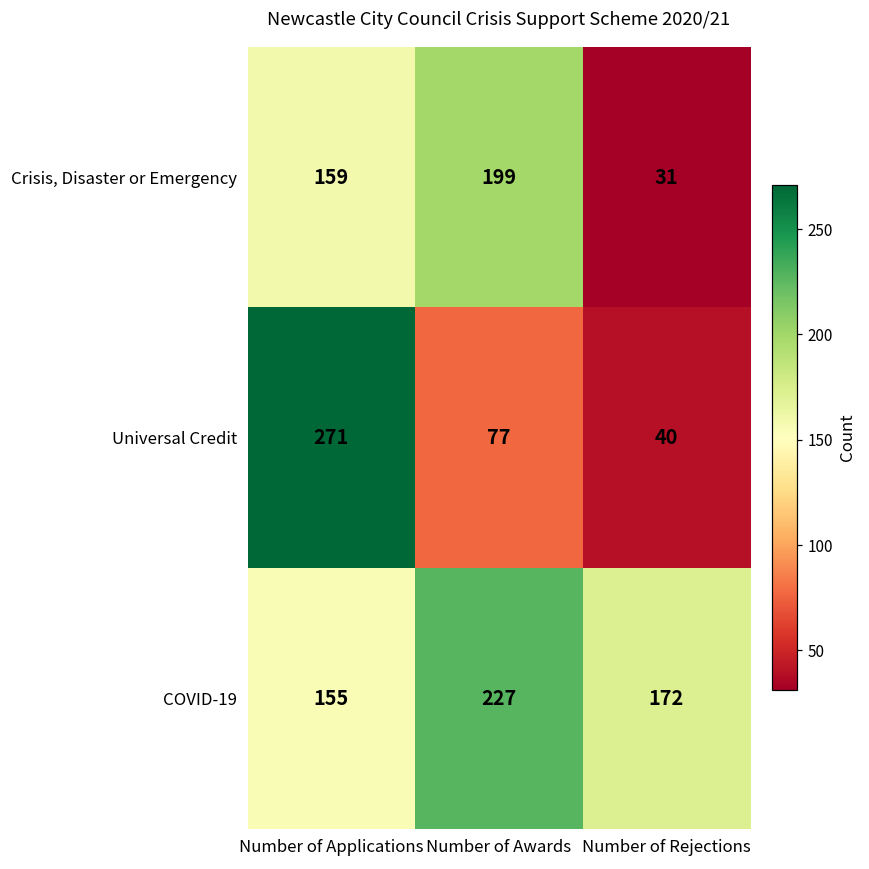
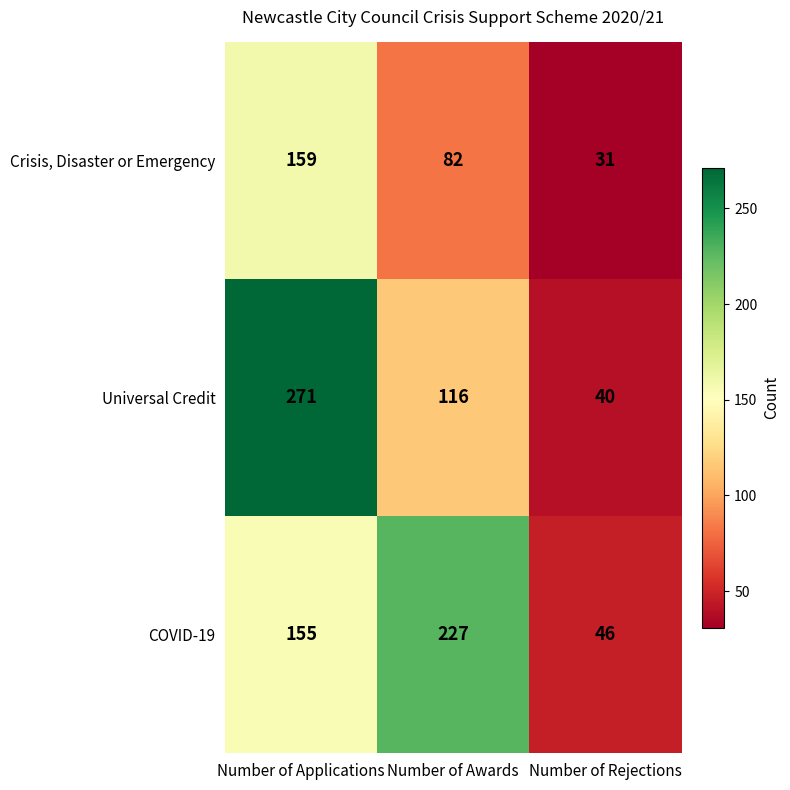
  {
    "Crisis, Disaster or Emergency": {
      "Number of Applications": 159,
-     "Number of Awards": 199,
+     "Number of Awards": 82,
      "Number of Rejections": 31
    },
    "Universal Credit": {
      "Number of Applications": 271,
-     "Number of Awards": 77,
+     "Number of Awards": 116,
      "Number of Rejections": 40
    },
    "COVID-19": {
      "Number of Applications": 155,
      "Number of Awards": 227,
-     "Number of Rejections": 172
+     "Number of Rejections": 46
    }
  }
